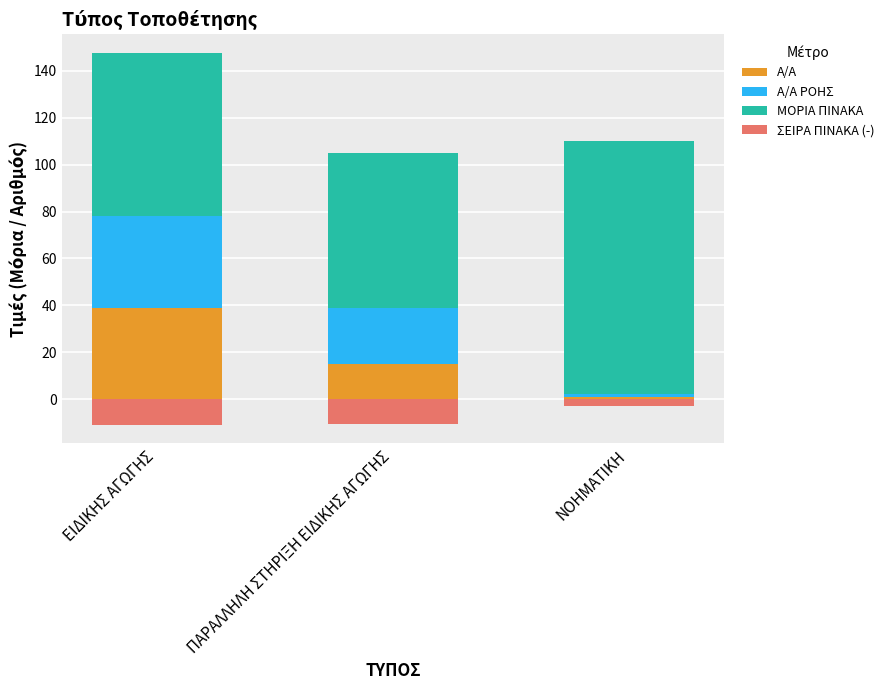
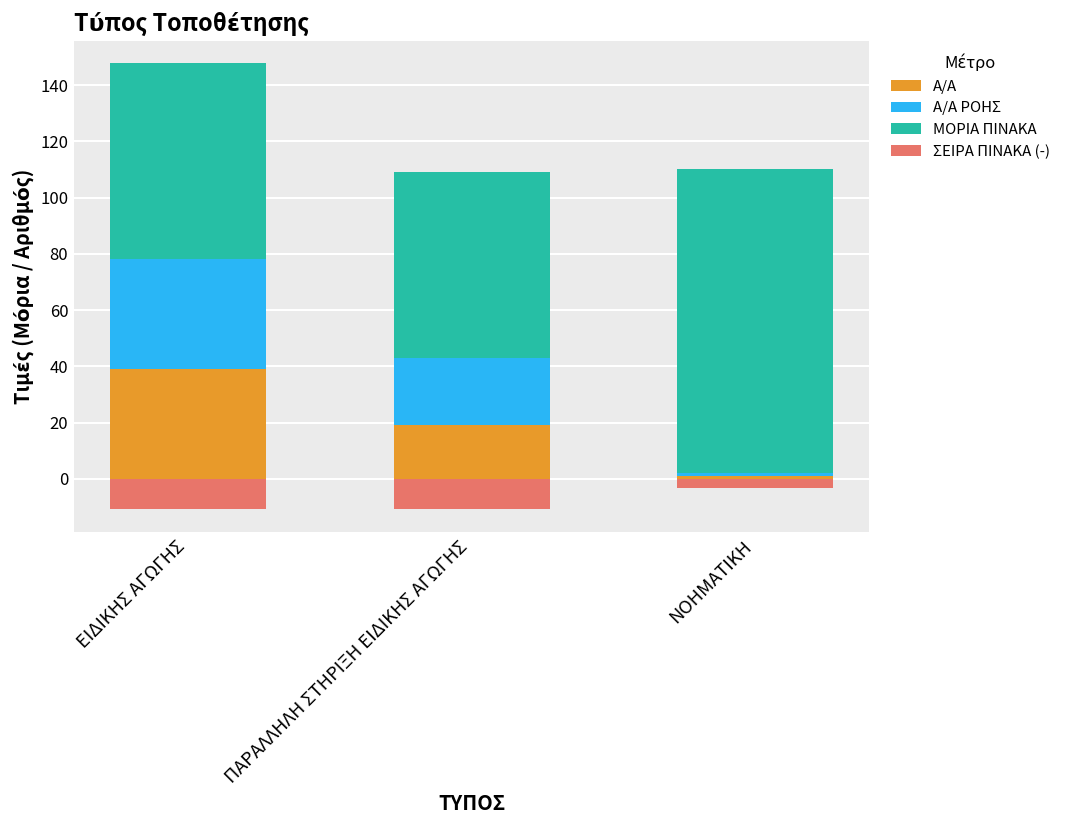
  {
    "Α/Α": {
      "ΕΙΔΙΚΗΣ ΑΓΩΓΗΣ": 39,
-     "ΠΑΡΑΛΛΗΛΗ ΣΤΗΡΙΞΗ ΕΙΔΙΚΗΣ ΑΓΩΓΗΣ": 15
+     "ΠΑΡΑΛΛΗΛΗ ΣΤΗΡΙΞΗ ΕΙΔΙΚΗΣ ΑΓΩΓΗΣ": 19
    },
    "Α/Α ΡΟΗΣ": {
      "ΕΙΔΙΚΗΣ ΑΓΩΓΗΣ": 39,
      "ΠΑΡΑΛΛΗΛΗ ΣΤΗΡΙΞΗ ΕΙΔΙΚΗΣ ΑΓΩΓΗΣ": 24
    },
    "ΜΟΡΙΑ ΠΙΝΑΚΑ": {
      "ΕΙΔΙΚΗΣ ΑΓΩΓΗΣ": 70,
      "ΠΑΡΑΛΛΗΛΗ ΣΤΗΡΙΞΗ ΕΙΔΙΚΗΣ ΑΓΩΓΗΣ": 66,
      "ΝΟΗΜΑΤΙΚΗ": 108
    },
    "ΣΕΙΡΑ ΠΙΝΑΚΑ (-)": {
      "ΕΙΔΙΚΗΣ ΑΓΩΓΗΣ": -11,
      "ΠΑΡΑΛΛΗΛΗ ΣΤΗΡΙΞΗ ΕΙΔΙΚΗΣ ΑΓΩΓΗΣ": -11,
      "ΝΟΗΜΑΤΙΚΗ": -3
    }
  }
